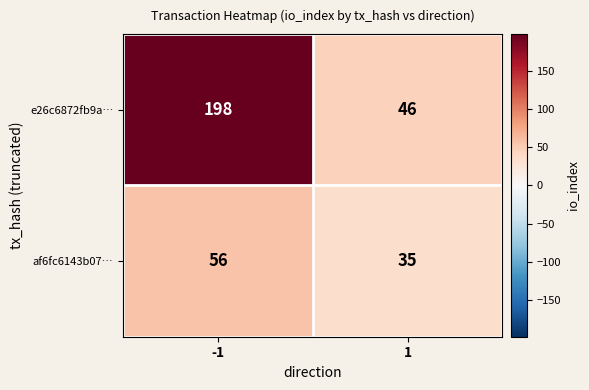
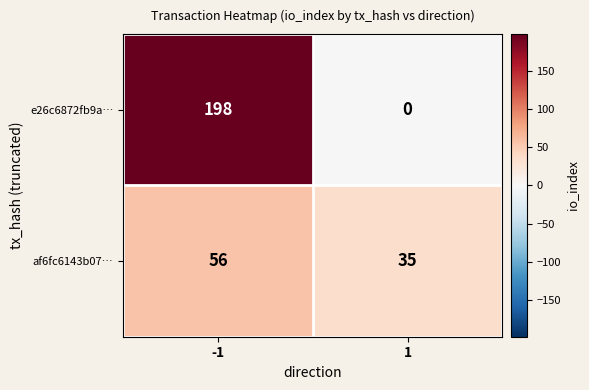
  {
    "e26c6872fb9a…": {
      "-1": 198,
-     "1": 46
+     "1": 0
    },
    "af6fc6143b07…": {
      "-1": 56,
      "1": 35
    }
  }
